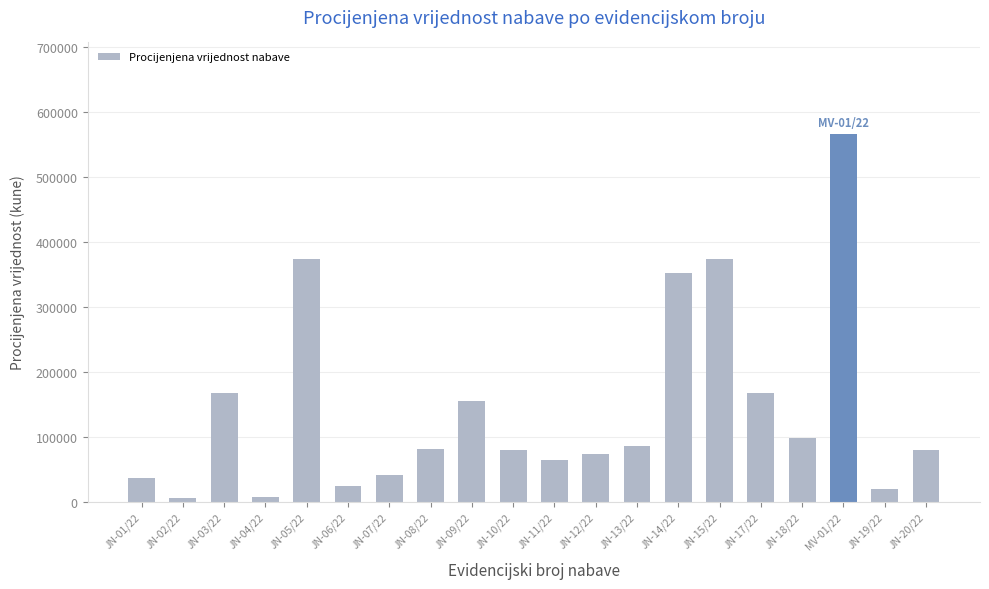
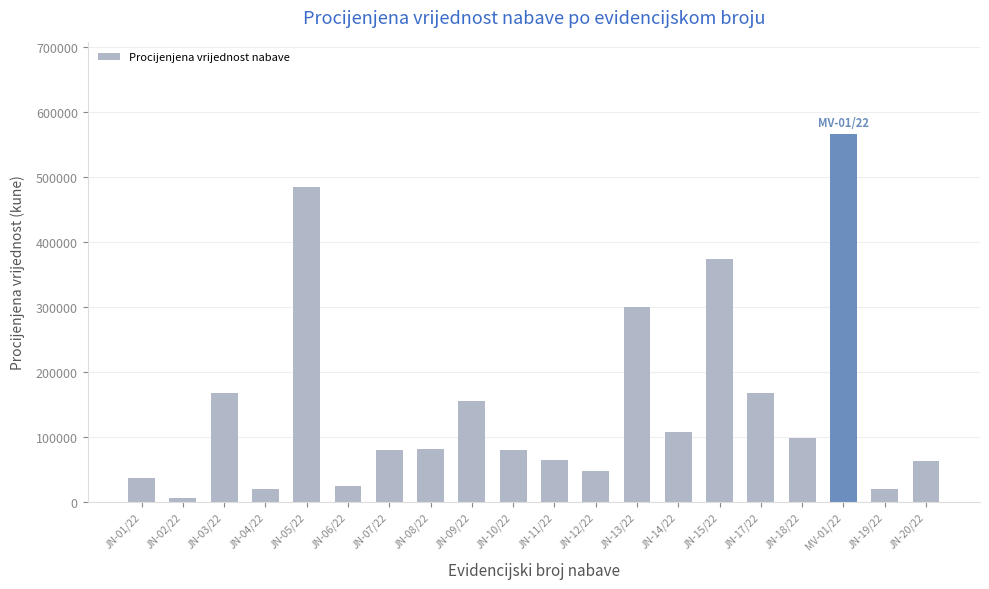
  {
    "JN-01/22": 40000,
    "JN-02/22": 10000,
    "JN-03/22": 170000,
-   "JN-04/22": 10000,
-   "JN-05/22": 370000,
+   "JN-04/22": 20000,
+   "JN-05/22": 490000,
    "JN-06/22": 20000,
-   "JN-07/22": 40000,
+   "JN-07/22": 80000,
    "JN-08/22": 80000,
    "JN-09/22": 150000,
    "JN-10/22": 80000,
    "JN-11/22": 60000,
-   "JN-12/22": 70000,
-   "JN-13/22": 90000,
-   "JN-14/22": 350000,
+   "JN-12/22": 50000,
+   "JN-13/22": 300000,
+   "JN-14/22": 110000,
    "JN-15/22": 370000,
    "JN-17/22": 170000,
    "JN-18/22": 100000,
    "JN-19/22": 20000,
-   "JN-20/22": 80000
+   "JN-20/22": 60000
  }
